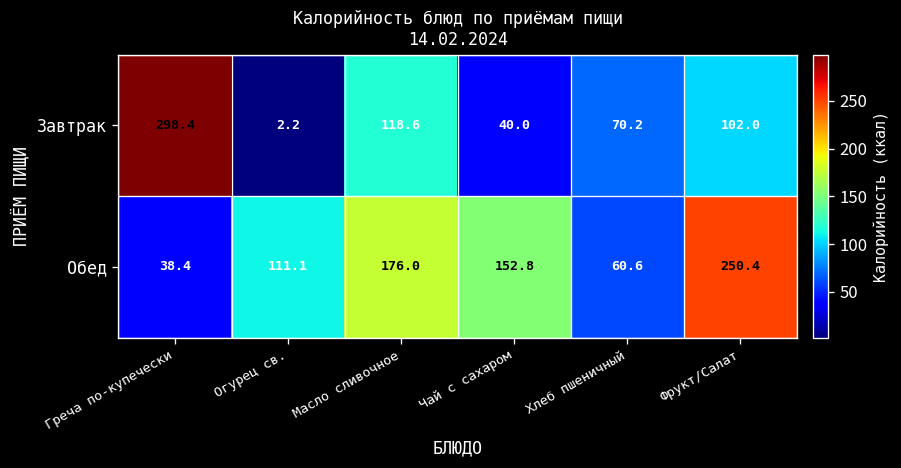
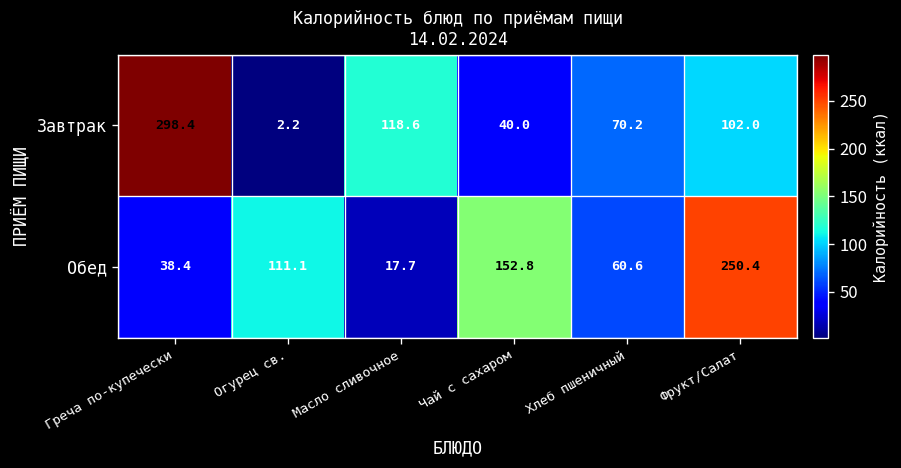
  {
    "Завтрак": {
      "Греча по-купечески": 298.4,
      "Огурец св.": 2.2,
      "Масло сливочное": 118.6,
      "Чай с сахаром": 40.0,
      "Хлеб пшеничный": 70.2,
      "Фрукт/Салат": 102.0
    },
    "Обед": {
      "Греча по-купечески": 38.4,
      "Огурец св.": 111.1,
-     "Масло сливочное": 176.0,
+     "Масло сливочное": 17.7,
      "Чай с сахаром": 152.8,
      "Хлеб пшеничный": 60.6,
      "Фрукт/Салат": 250.4
    }
  }
